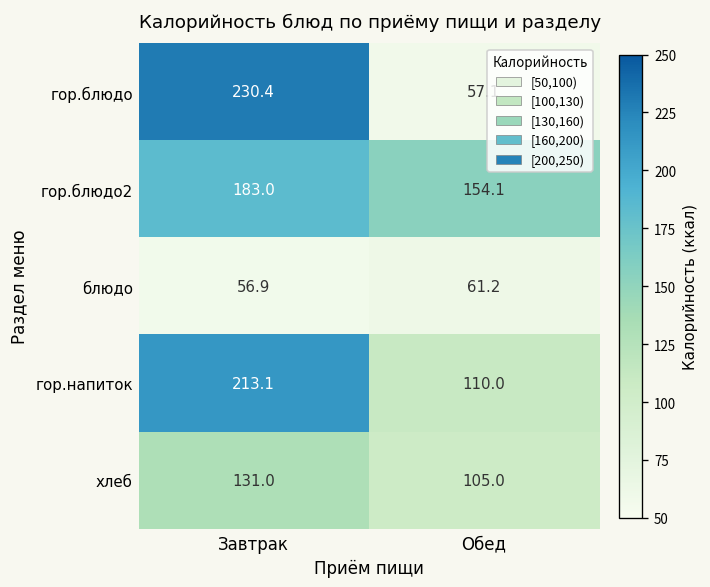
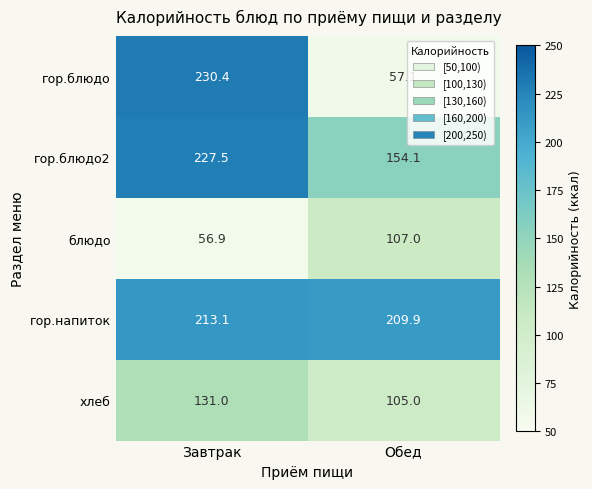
  {
    "гор.блюдо": {
      "Завтрак": 230.4
    },
    "гор.блюдо2": {
-     "Завтрак": 183.0,
+     "Завтрак": 227.5,
      "Обед": 154.1
    },
    "блюдо": {
      "Завтрак": 56.9,
-     "Обед": 61.2
+     "Обед": 107.0
    },
    "гор.напиток": {
      "Завтрак": 213.1,
-     "Обед": 110.0
+     "Обед": 209.9
    },
    "хлеб": {
      "Завтрак": 131.0,
      "Обед": 105.0
    }
  }
